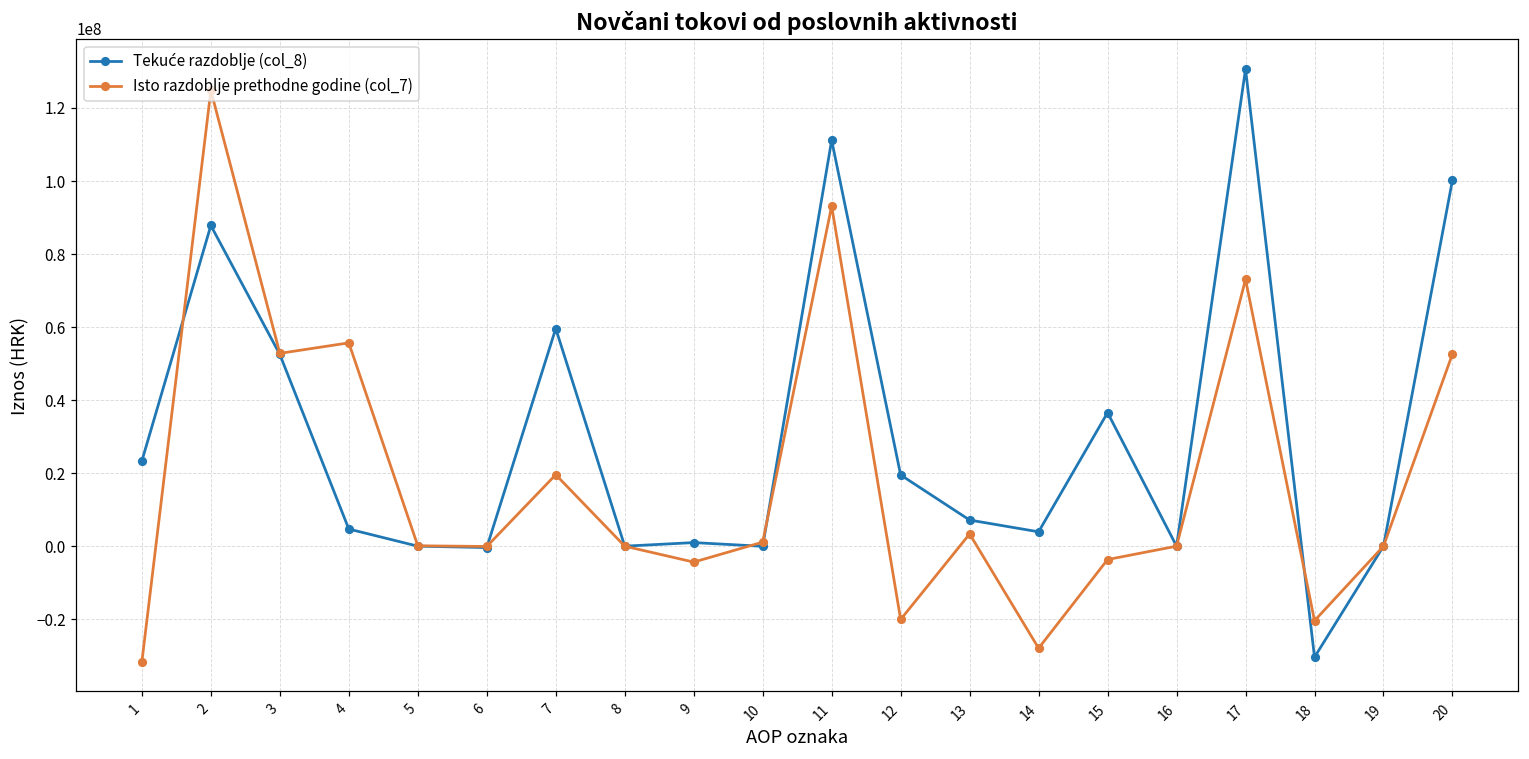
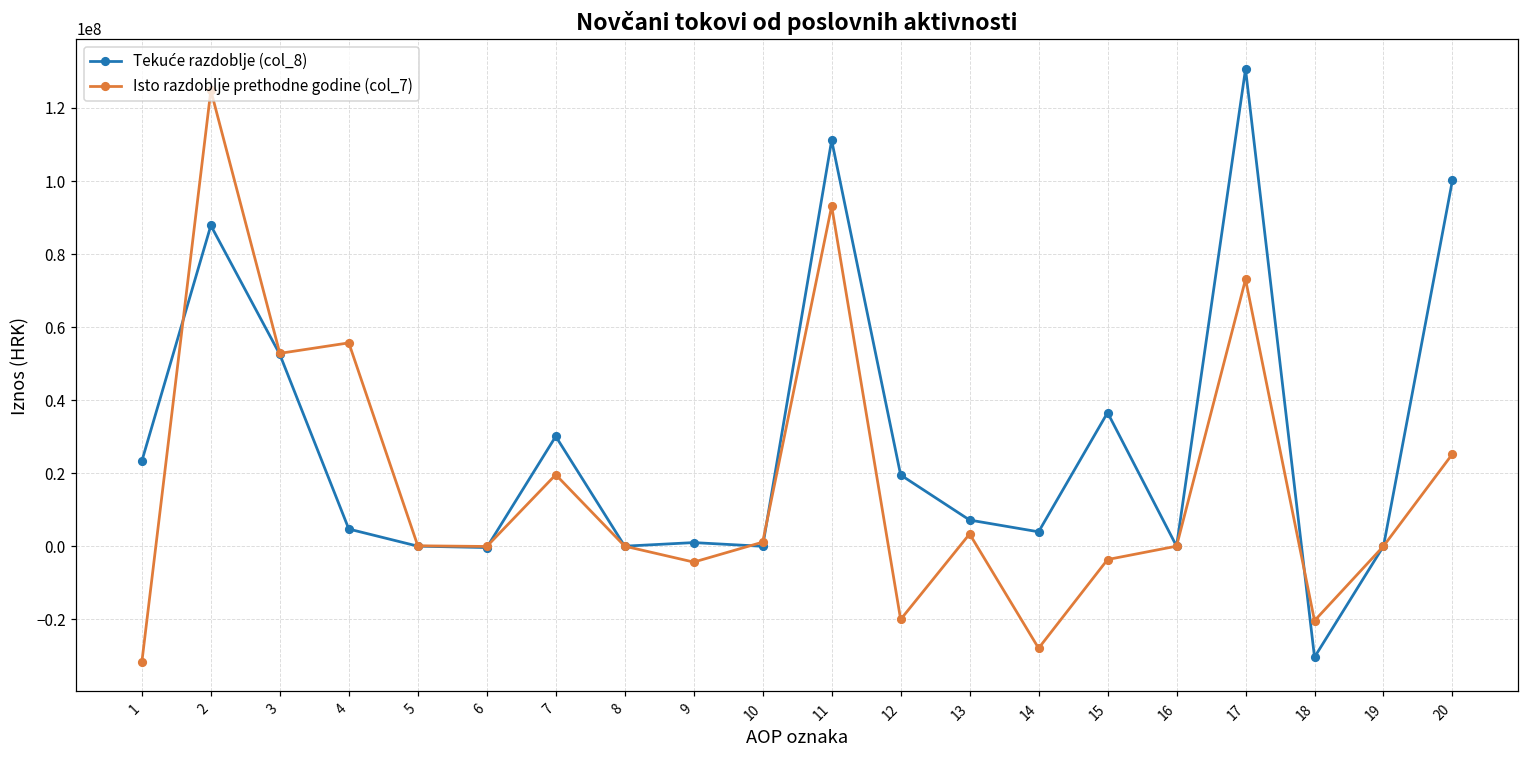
  {
    "Tekuće razdoblje (col_8)": {
      "1": 23000000,
      "2": 88000000,
      "4": 5000000,
-     "7": 60000000,
+     "7": 30000000,
      "9": 1000000,
      "10": 0,
      "11": 111000000,
      "12": 20000000,
      "13": 7000000,
      "14": 4000000,
      "15": 37000000,
      "17": 131000000,
      "18": -30000000,
      "20": 100000000
    },
    "Isto razdoblje prethodne godine (col_7)": {
      "1": -32000000,
      "4": 56000000,
      "7": 20000000,
      "9": -4000000,
      "10": 1000000,
      "11": 93000000,
      "12": -20000000,
      "13": 3000000,
      "14": -28000000,
      "15": -4000000,
      "17": 73000000,
      "18": -20000000,
-     "20": 53000000
+     "20": 25000000
    }
  }
